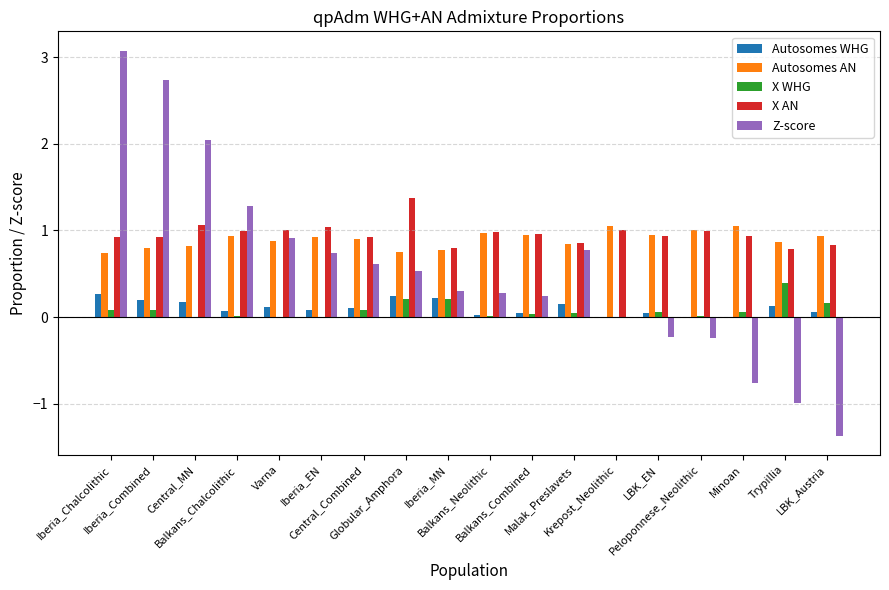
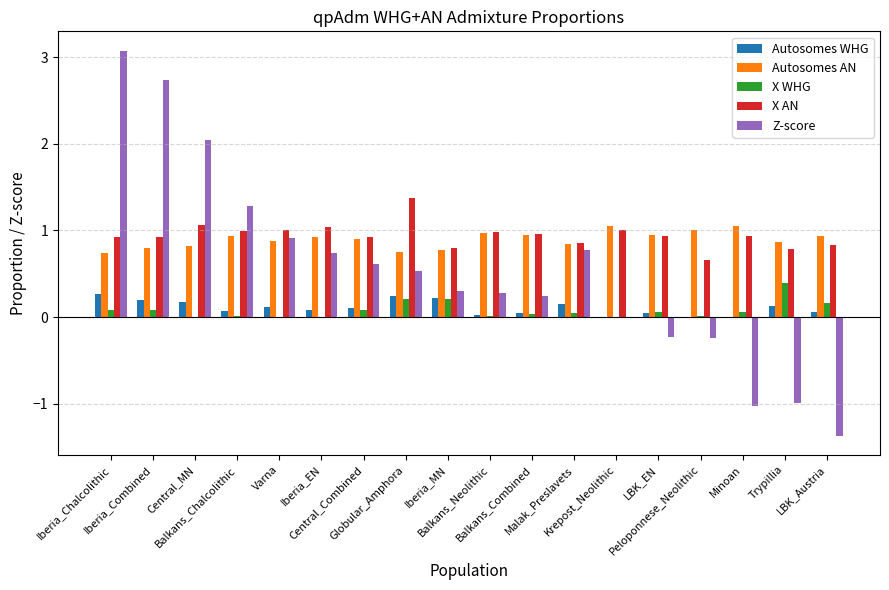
  {
    "Autosomes WHG": {
      "Iberia_Chalcolithic": 0.3,
      "Iberia_Combined": 0.2,
      "Central_MN": 0.2,
      "Balkans_Chalcolithic": 0.1,
      "Varna": 0.1,
      "Iberia_EN": 0.1,
      "Central_Combined": 0.1,
      "Globular_Amphora": 0.2,
      "Iberia_MN": 0.2,
      "Balkans_Combined": 0.0,
      "Malak_Preslavets": 0.2,
      "Krepost_Neolithic": 0.0,
      "LBK_EN": 0.0,
      "Peloponnese_Neolithic": 0.0,
      "Minoan": 0.0,
      "Trypillia": 0.1,
      "LBK_Austria": 0.1
    },
    "Autosomes AN": {
      "Iberia_Chalcolithic": 0.7,
      "Iberia_Combined": 0.8,
      "Central_MN": 0.8,
      "Balkans_Chalcolithic": 0.9,
      "Varna": 0.9,
      "Iberia_EN": 0.9,
      "Central_Combined": 0.9,
      "Globular_Amphora": 0.8,
      "Iberia_MN": 0.8,
      "Balkans_Neolithic": 1.0,
      "Balkans_Combined": 1.0,
      "Malak_Preslavets": 0.8,
      "Krepost_Neolithic": 1.1,
      "LBK_EN": 1.0,
      "Peloponnese_Neolithic": 1.0,
      "Minoan": 1.1,
      "Trypillia": 0.9,
      "LBK_Austria": 0.9
    },
    "X WHG": {
      "Iberia_Chalcolithic": 0.1,
      "Iberia_Combined": 0.1,
      "Central_MN": 0.0,
      "Varna": 0.0,
      "Iberia_EN": 0.0,
      "Central_Combined": 0.1,
      "Globular_Amphora": 0.2,
      "Iberia_MN": 0.2,
      "Balkans_Combined": 0.0,
      "Malak_Preslavets": 0.0,
      "Krepost_Neolithic": 0.0,
      "LBK_EN": 0.1,
      "Minoan": 0.1,
      "Trypillia": 0.4,
      "LBK_Austria": 0.2
    },
    "X AN": {
      "Iberia_Chalcolithic": 0.9,
      "Iberia_Combined": 0.9,
      "Central_MN": 1.1,
      "Balkans_Chalcolithic": 1.0,
      "Varna": 1.0,
      "Iberia_EN": 1.0,
      "Central_Combined": 0.9,
      "Globular_Amphora": 1.4,
      "Iberia_MN": 0.8,
      "Balkans_Neolithic": 1.0,
      "Balkans_Combined": 1.0,
      "Malak_Preslavets": 0.9,
      "Krepost_Neolithic": 1.0,
      "LBK_EN": 0.9,
-     "Peloponnese_Neolithic": 1.0,
+     "Peloponnese_Neolithic": 0.7,
      "Minoan": 0.9,
      "Trypillia": 0.8,
      "LBK_Austria": 0.8
    },
    "Z-score": {
      "Iberia_Chalcolithic": 3.1,
      "Iberia_Combined": 2.7,
      "Central_MN": 2.0,
      "Balkans_Chalcolithic": 1.3,
      "Varna": 0.9,
      "Iberia_EN": 0.7,
      "Central_Combined": 0.6,
      "Globular_Amphora": 0.5,
      "Iberia_MN": 0.3,
      "Balkans_Neolithic": 0.3,
      "Balkans_Combined": 0.2,
      "Malak_Preslavets": 0.8,
      "Krepost_Neolithic": 0.0,
      "LBK_EN": -0.2,
      "Peloponnese_Neolithic": -0.2,
-     "Minoan": -0.8,
+     "Minoan": -1.0,
      "Trypillia": -1.0,
      "LBK_Austria": -1.4
    }
  }
